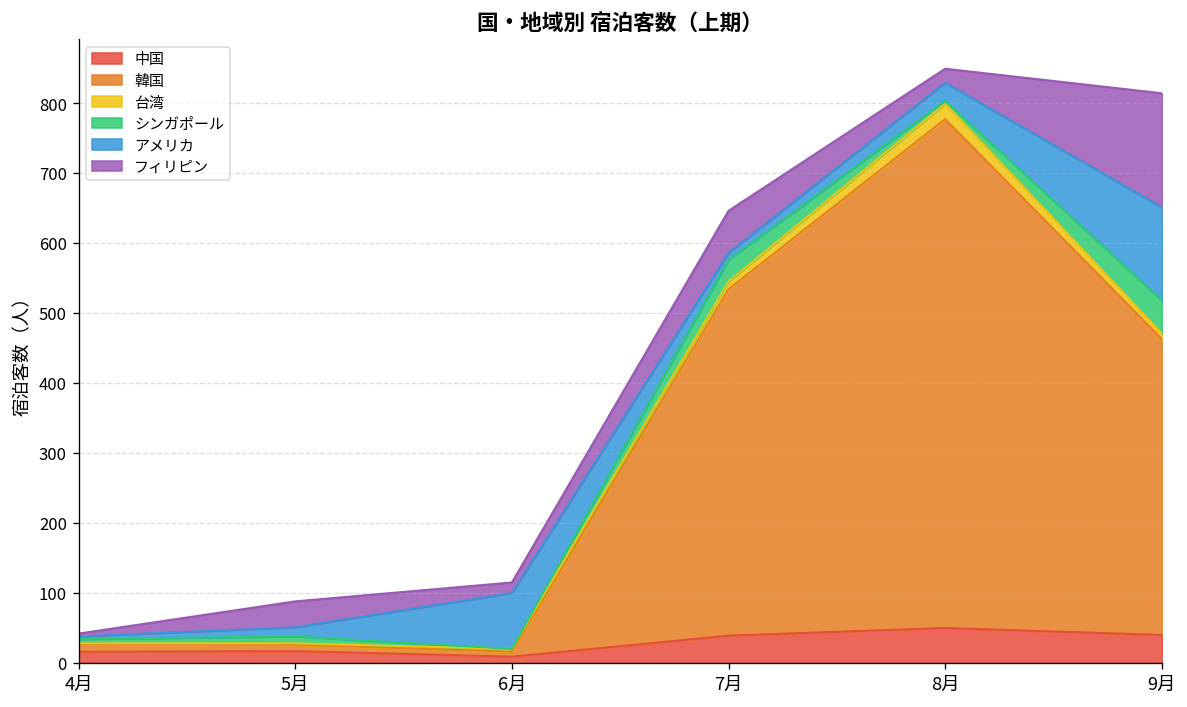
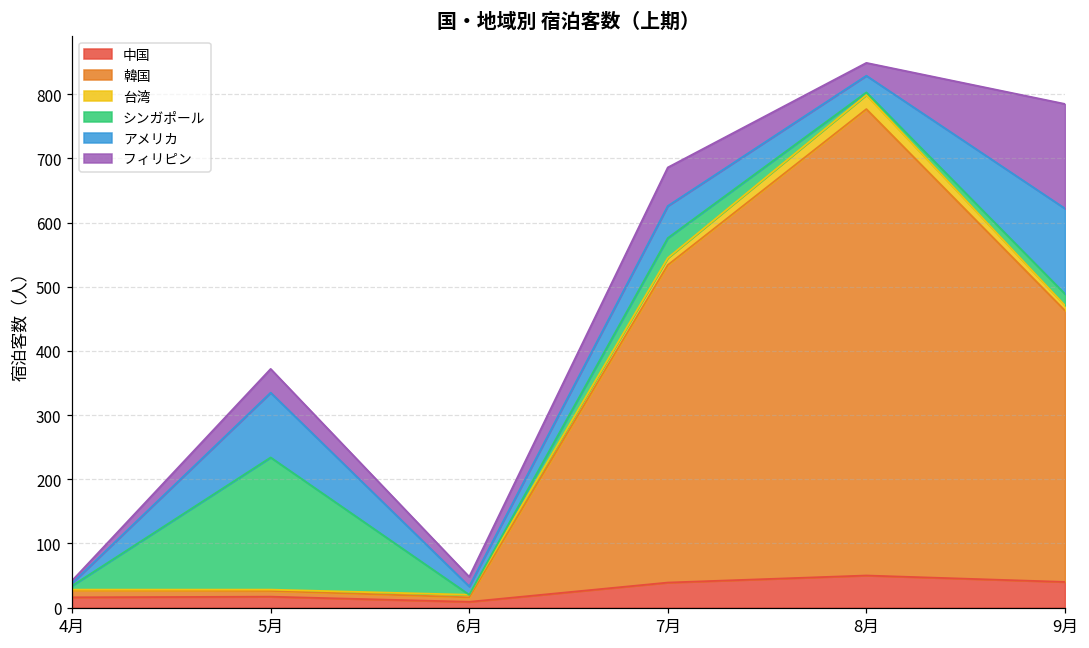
  {
    "台湾": {
      "7月": 10,
      "9月": 10
    },
    "シンガポール": {
-     "5月": 10,
+     "5月": 210,
      "7月": 30,
-     "9月": 50
+     "9月": 20
    },
    "アメリカ": {
-     "5月": 10,
-     "6月": 80,
-     "7月": 10,
+     "5月": 100,
+     "6月": 10,
+     "7月": 50,
      "8月": 30,
      "9月": 130
    },
    "フィリピン": {
      "5月": 40,
      "6月": 20,
      "7月": 60,
      "8月": 20,
      "9月": 160
    }
  }
